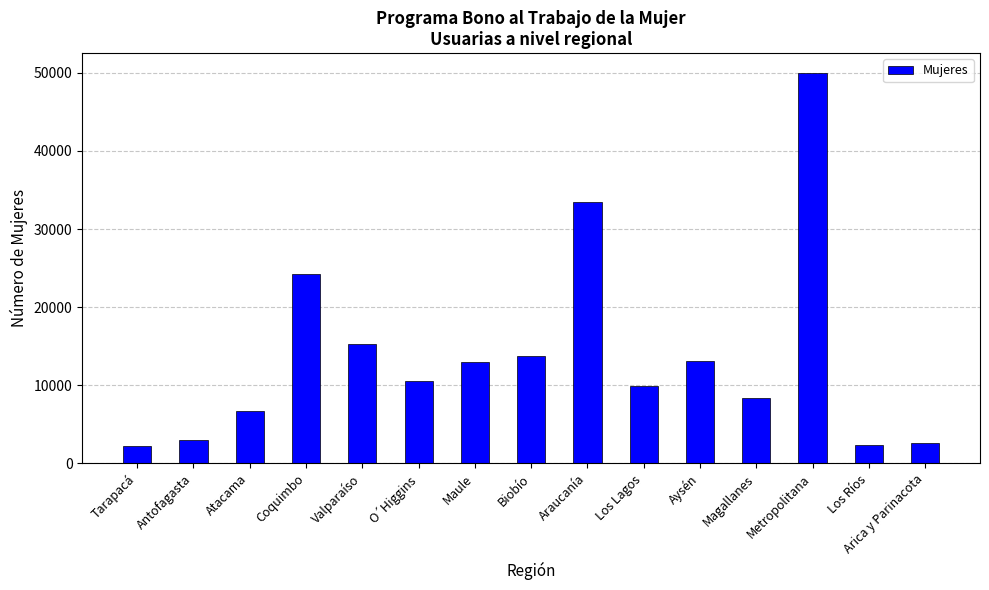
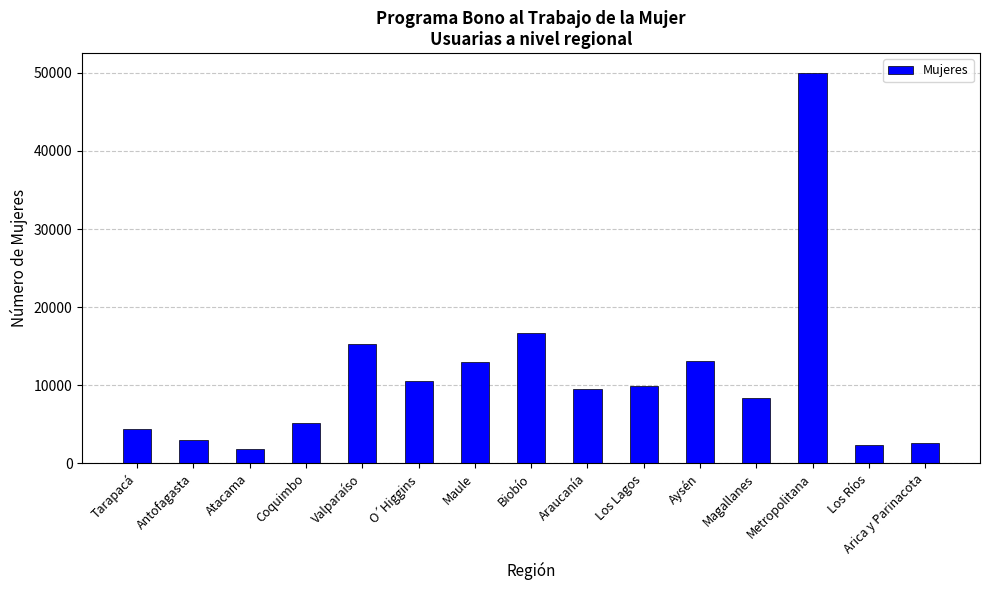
  {
-   "Tarapacá": 2000,
+   "Tarapacá": 4000,
    "Antofagasta": 3000,
-   "Atacama": 7000,
-   "Coquimbo": 24000,
+   "Atacama": 2000,
+   "Coquimbo": 5000,
    "Valparaíso": 15000,
    "O´Higgins": 11000,
    "Maule": 13000,
-   "Biobío": 14000,
-   "Araucanía": 33000,
+   "Biobío": 17000,
+   "Araucanía": 10000,
    "Los Lagos": 10000,
    "Aysén": 13000,
    "Magallanes": 8000,
    "Metropolitana": 50000,
    "Los Ríos": 2000,
    "Arica y Parinacota": 3000
  }
